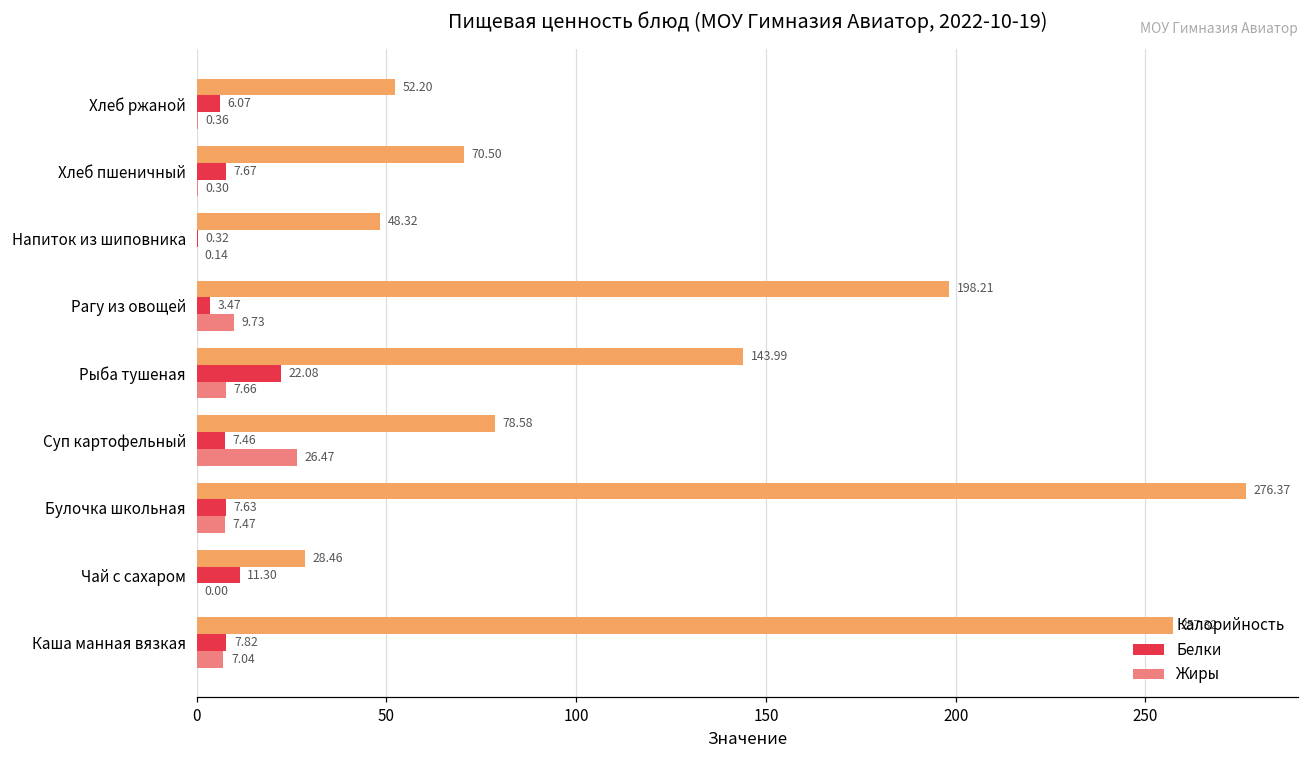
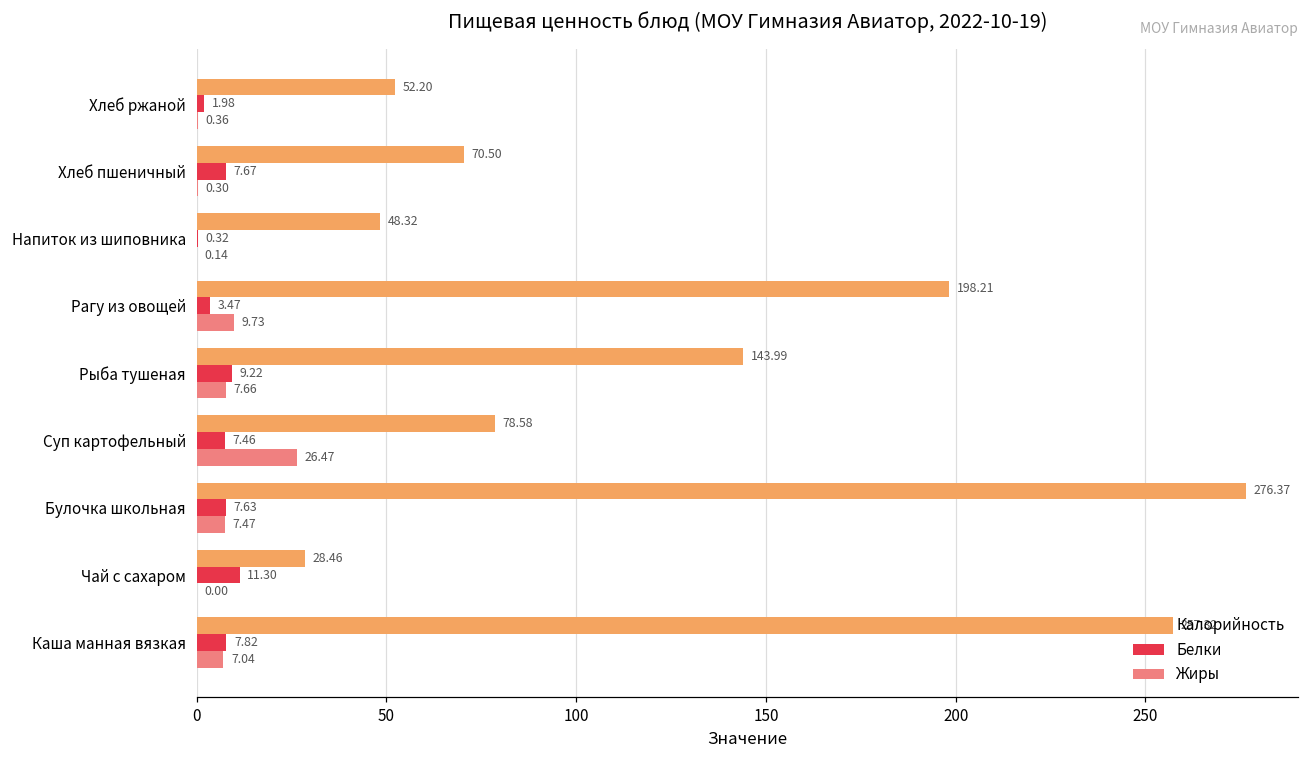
  {
    "Белки": {
-     "Хлеб ржаной": 6.07,
+     "Хлеб ржаной": 1.98,
      "Хлеб пшеничный": 7.67,
      "Напиток из шиповника": 0.32,
      "Рагу из овощей": 3.47,
-     "Рыба тушеная": 22.08,
+     "Рыба тушеная": 9.22,
      "Суп картофельный": 7.46,
      "Булочка школьная": 7.63,
      "Чай с сахаром": 11.30,
      "Каша манная вязкая": 7.82
    }
  }
